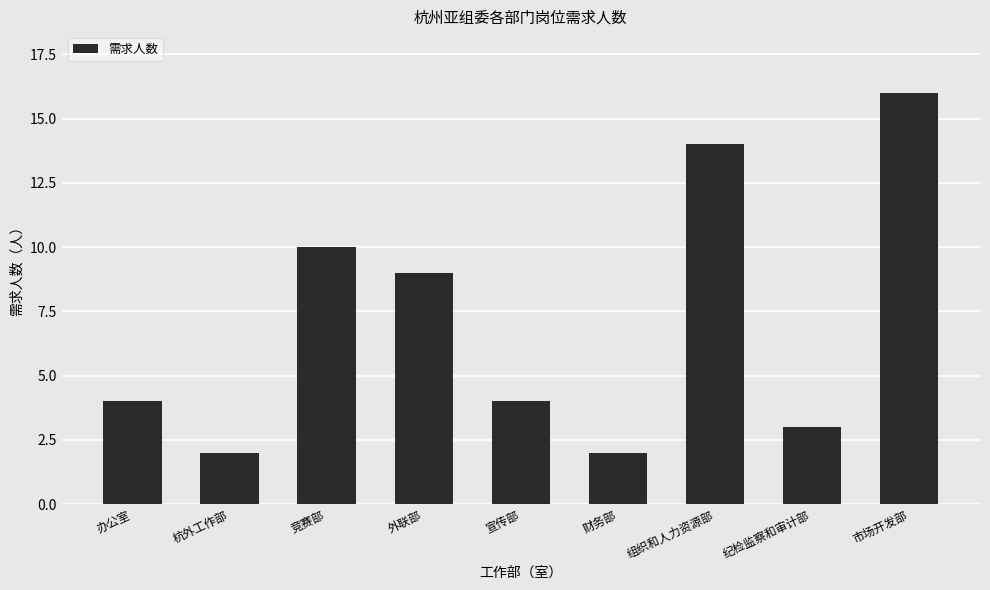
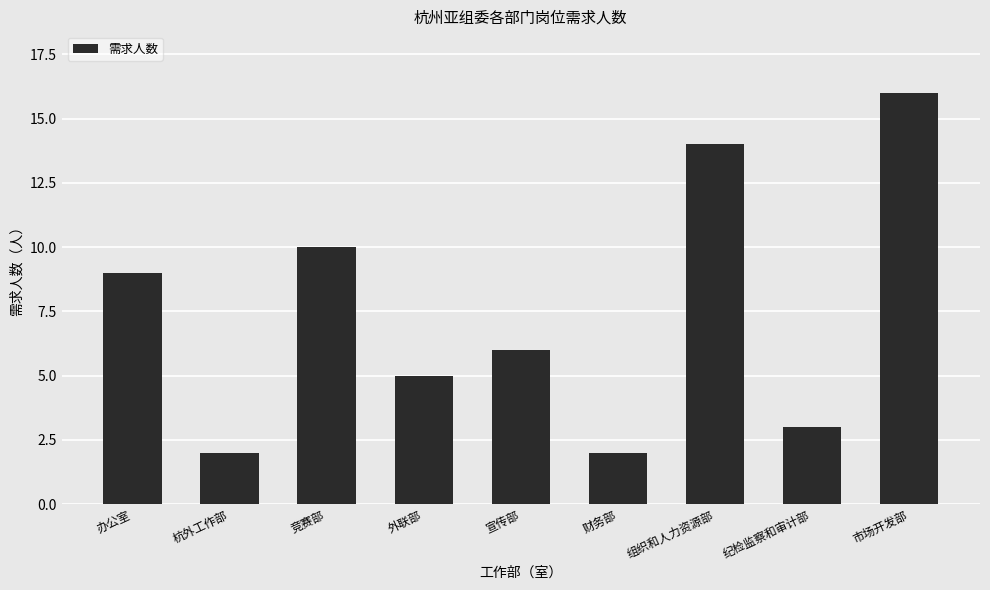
  {
-   "办公室": 4,
+   "办公室": 9,
    "杭外工作部": 2,
    "竞赛部": 10,
-   "外联部": 9,
-   "宣传部": 4,
+   "外联部": 5,
+   "宣传部": 6,
    "财务部": 2,
    "组织和人力资源部": 14,
    "纪检监察和审计部": 3,
    "市场开发部": 16
  }
